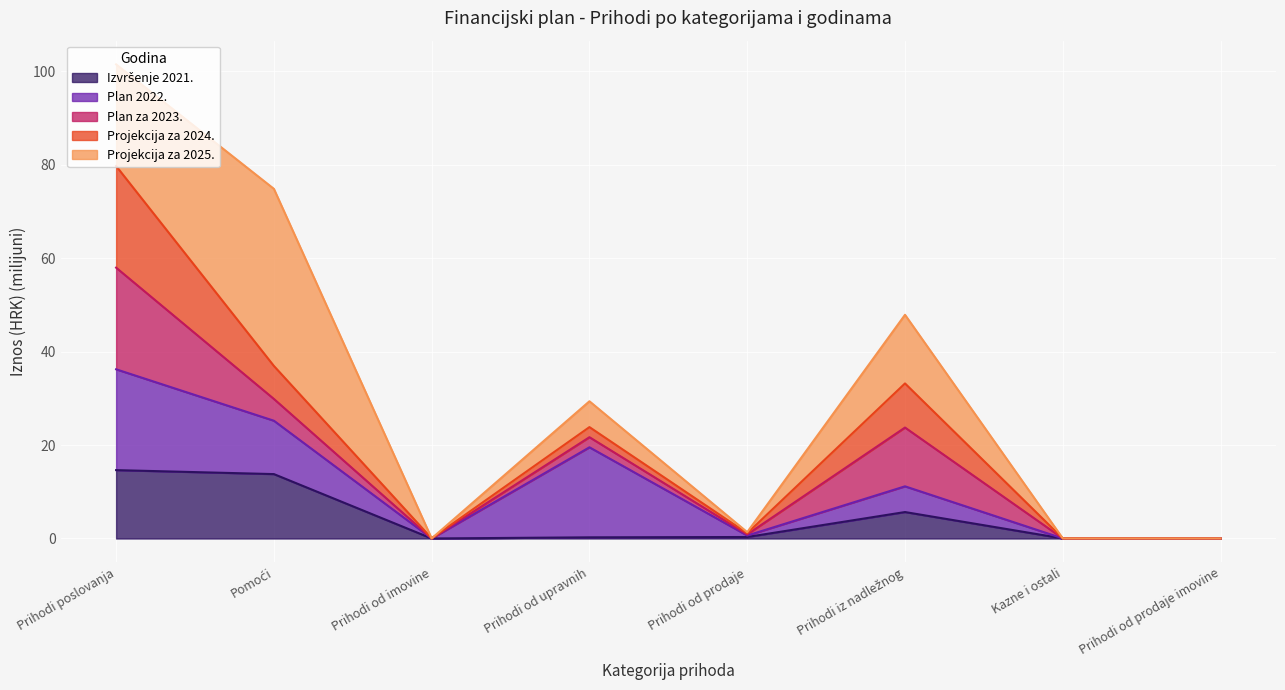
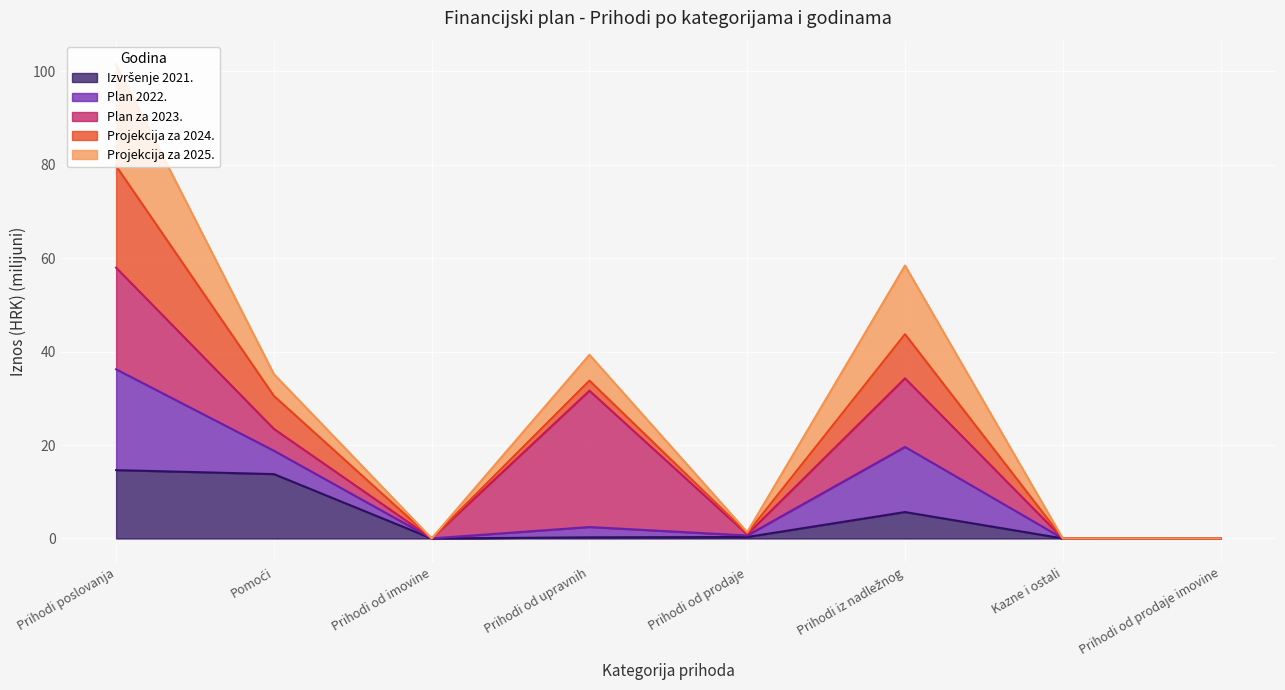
  {
    "Izvršenje 2021.": {
      "Prihodi poslovanja": 15,
      "Pomoći": 14,
      "Prihodi od upravnih": 0,
      "Prihodi iz nadležnog": 6
    },
    "Plan 2022.": {
      "Prihodi poslovanja": 22,
-     "Pomoći": 11,
-     "Prihodi od upravnih": 19,
-     "Prihodi iz nadležnog": 6
+     "Pomoći": 5,
+     "Prihodi od upravnih": 2,
+     "Prihodi iz nadležnog": 14
    },
    "Plan za 2023.": {
      "Prihodi poslovanja": 22,
      "Pomoći": 5,
-     "Prihodi od upravnih": 2,
-     "Prihodi iz nadležnog": 13
+     "Prihodi od upravnih": 29,
+     "Prihodi iz nadležnog": 15
    },
    "Projekcija za 2024.": {
      "Pomoći": 7,
      "Prihodi od upravnih": 2,
      "Prihodi iz nadležnog": 9
    },
    "Projekcija za 2025.": {
-     "Pomoći": 38,
+     "Pomoći": 5,
      "Prihodi od upravnih": 6,
      "Prihodi iz nadležnog": 15
    }
  }
